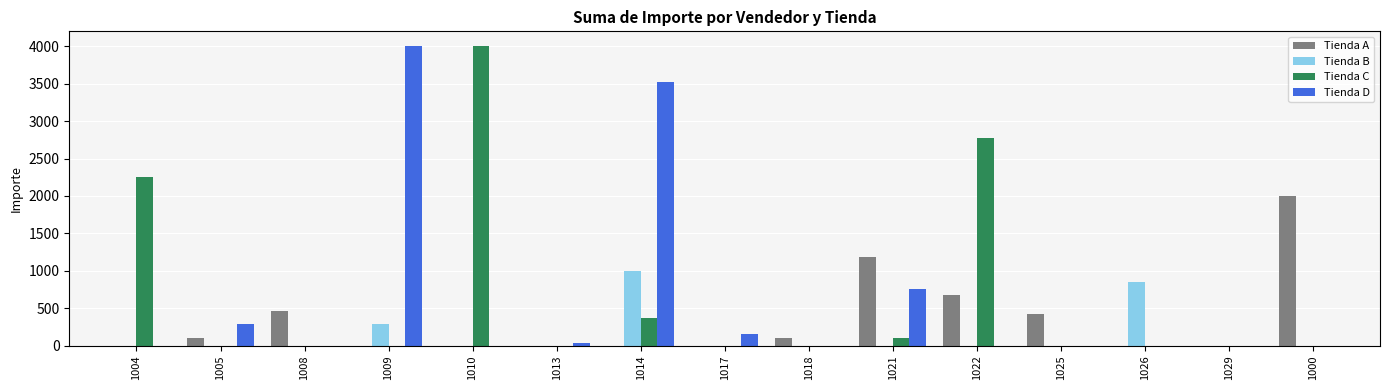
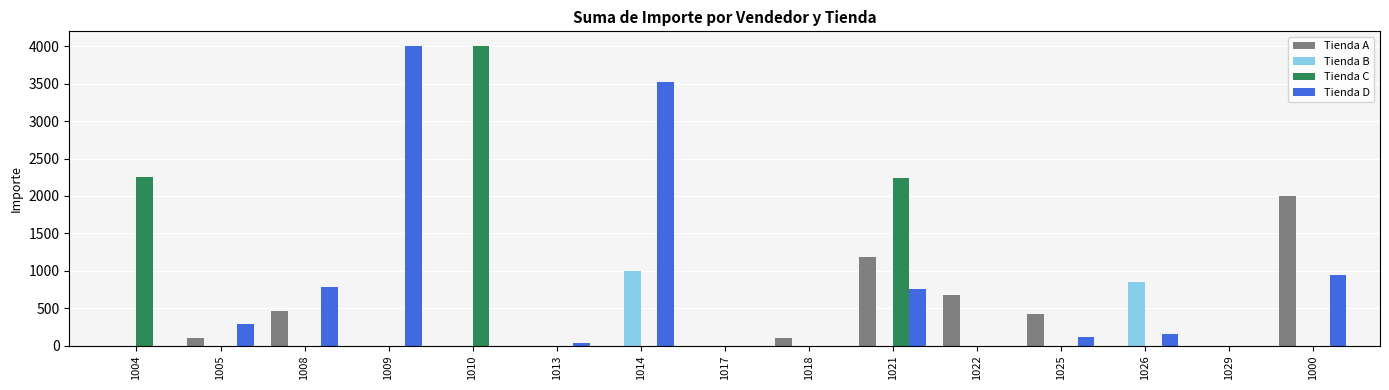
  {
    "Tienda A": {
      "1004": 0,
      "1005": 100,
      "1008": 500,
      "1009": 0,
      "1010": 0,
      "1013": 0,
      "1014": 0,
      "1017": 0,
      "1018": 100,
      "1021": 1200,
      "1022": 700,
      "1025": 400,
      "1026": 0,
      "1029": 0,
      "1000": 2000
    },
    "Tienda B": {
      "1004": 0,
      "1005": 0,
      "1008": 0,
-     "1009": 300,
+     "1009": 0,
      "1010": 0,
      "1013": 0,
      "1014": 1000,
      "1017": 0,
      "1018": 0,
      "1021": 0,
      "1022": 0,
      "1025": 0,
      "1026": 900,
      "1029": 0,
      "1000": 0
    },
    "Tienda C": {
      "1004": 2300,
      "1005": 0,
      "1008": 0,
      "1009": 0,
      "1010": 4000,
      "1013": 0,
-     "1014": 400,
+     "1014": 0,
      "1017": 0,
      "1018": 0,
-     "1021": 100,
-     "1022": 2800,
+     "1021": 2200,
+     "1022": 0,
      "1025": 0,
      "1026": 0,
      "1029": 0,
      "1000": 0
    },
    "Tienda D": {
      "1004": 0,
      "1005": 300,
-     "1008": 0,
+     "1008": 800,
      "1009": 4000,
      "1010": 0,
      "1014": 3500,
-     "1017": 200,
+     "1017": 0,
      "1018": 0,
      "1021": 800,
      "1022": 0,
-     "1025": 0,
-     "1026": 0,
+     "1025": 100,
+     "1026": 100,
      "1029": 0,
-     "1000": 0
+     "1000": 900
    }
  }
